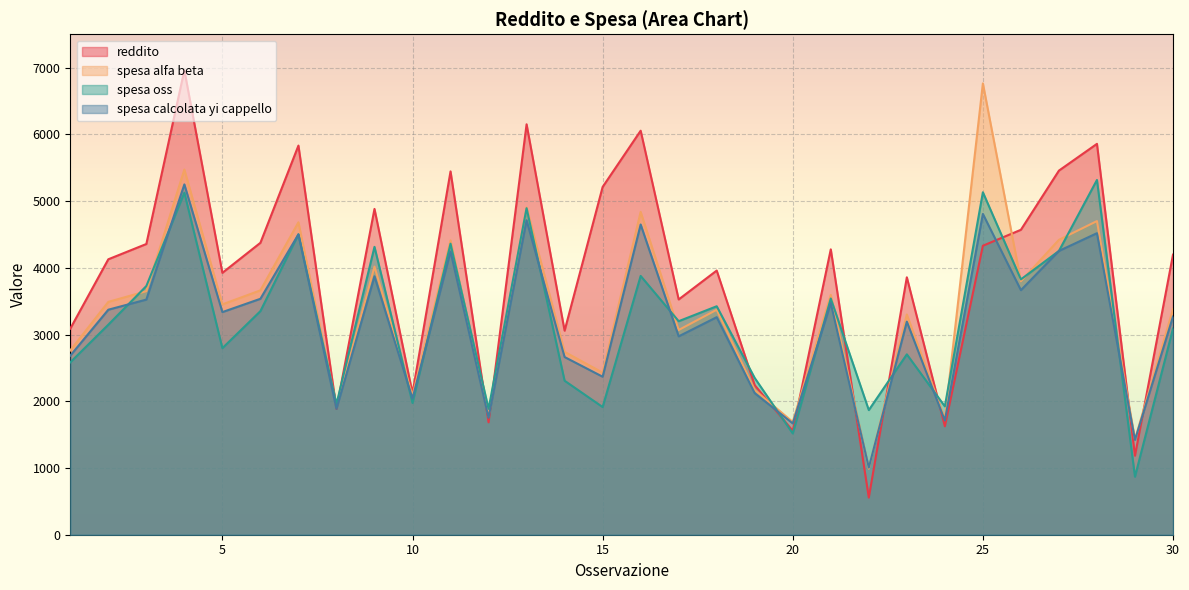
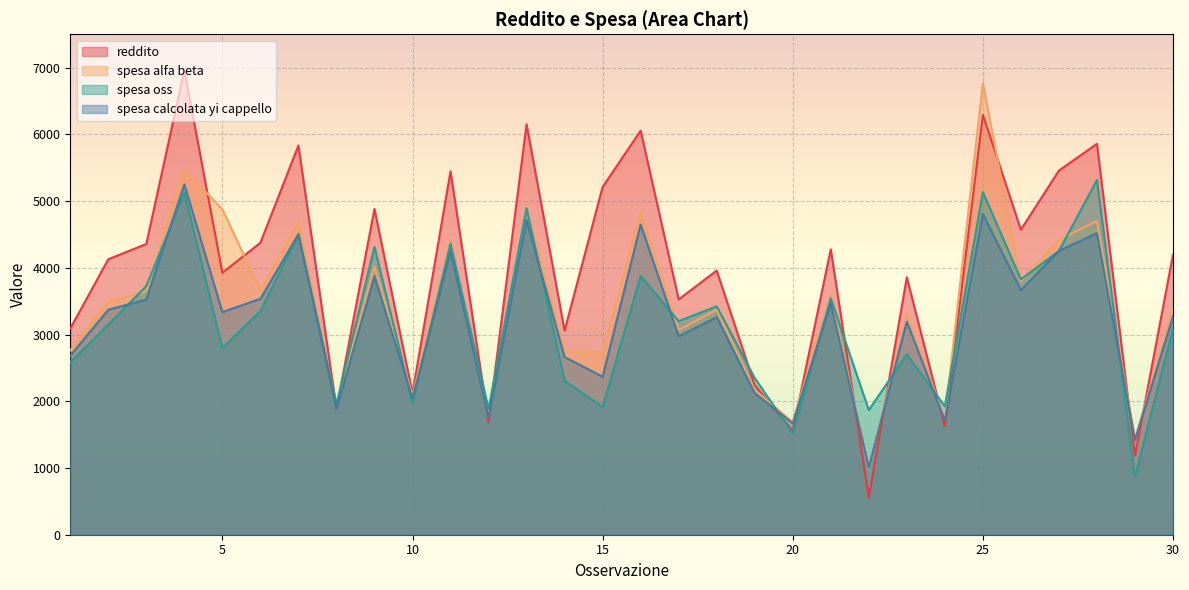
  {
    "reddito": {
      "5": 3900,
      "15": 5200,
      "20": 1600,
-     "25": 4300,
+     "25": 6300,
      "30": 4200
    },
    "spesa alfa beta": {
-     "5": 3500,
-     "15": 2400,
+     "5": 4900,
+     "15": 2700,
      "25": 6800,
      "30": 3400
    }
  }
